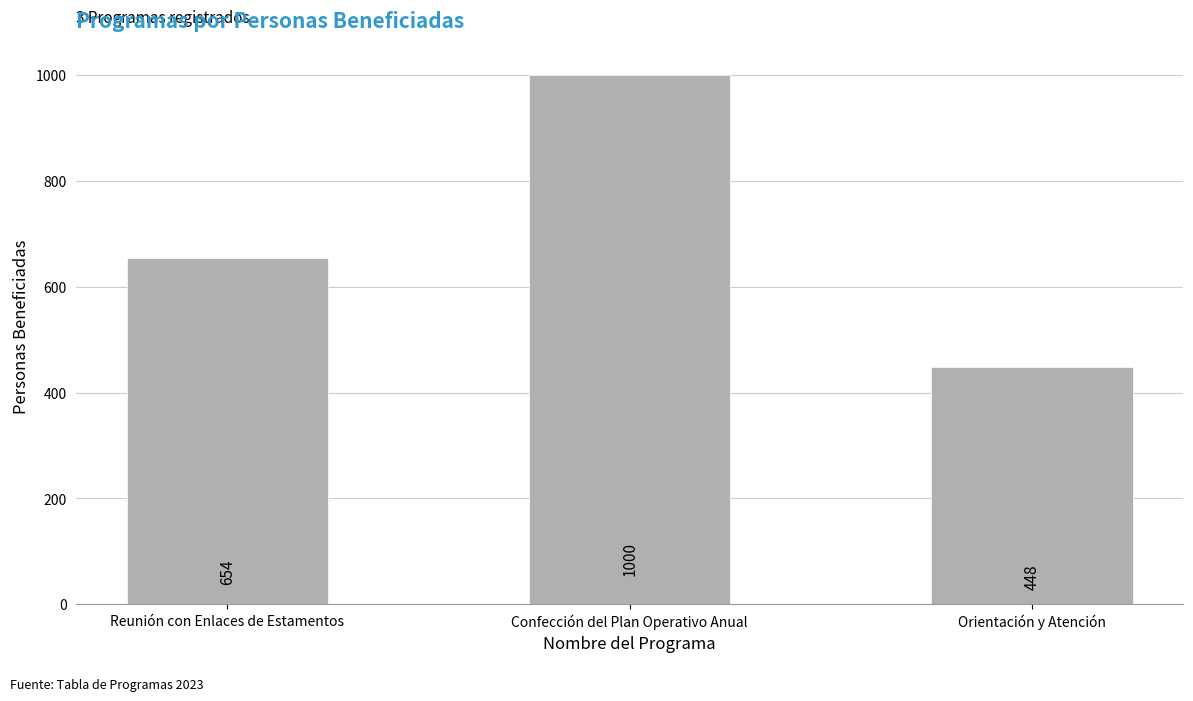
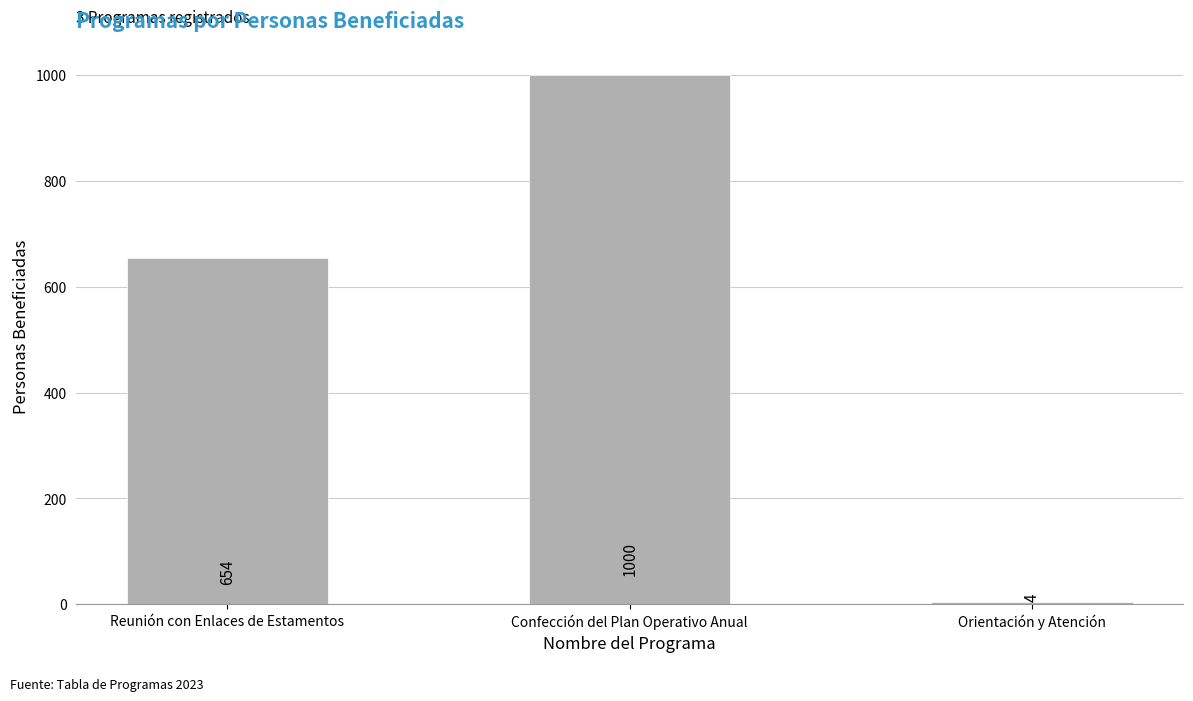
  {
    "Reunión con Enlaces de Estamentos": 654,
    "Confección del Plan Operativo Anual": 1000,
-   "Orientación y Atención": 448
+   "Orientación y Atención": 4
  }
